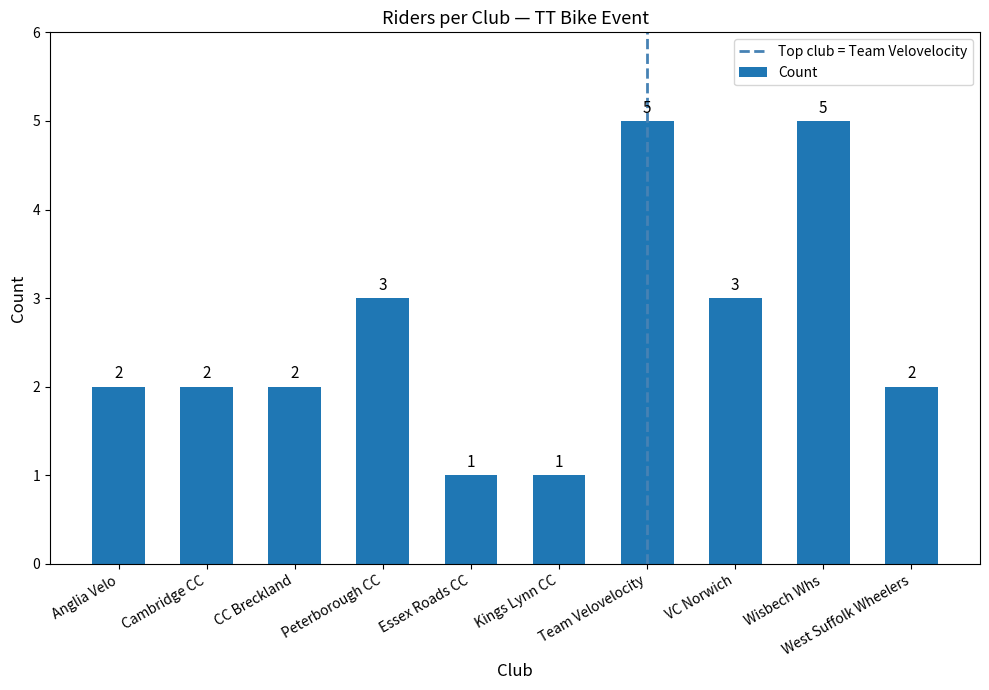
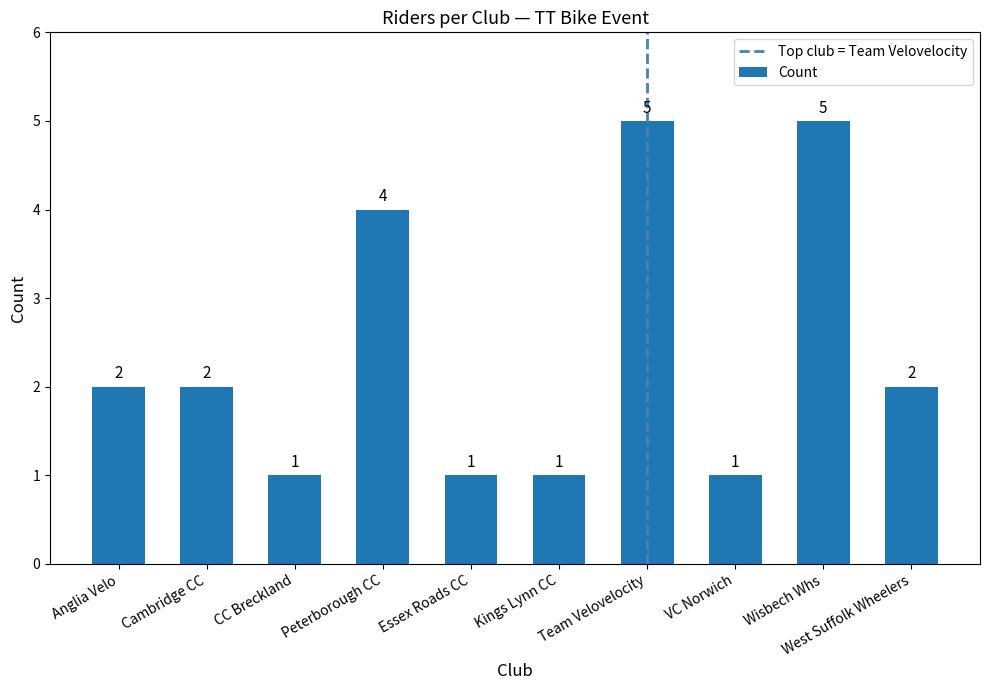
  {
    "Anglia Velo": 2,
    "Cambridge CC": 2,
-   "CC Breckland": 2,
-   "Peterborough CC": 3,
+   "CC Breckland": 1,
+   "Peterborough CC": 4,
    "Essex Roads CC": 1,
    "Kings Lynn CC": 1,
    "Team Velovelocity": 5,
-   "VC Norwich": 3,
+   "VC Norwich": 1,
    "Wisbech Whs": 5,
    "West Suffolk Wheelers": 2
  }
